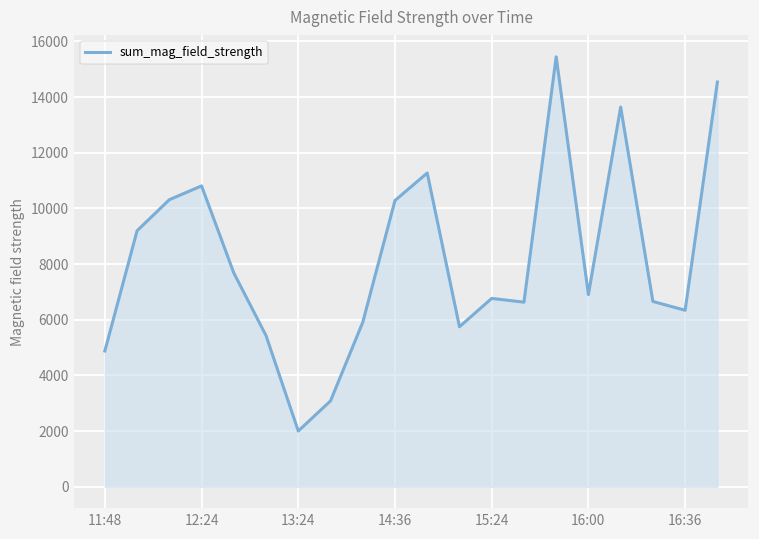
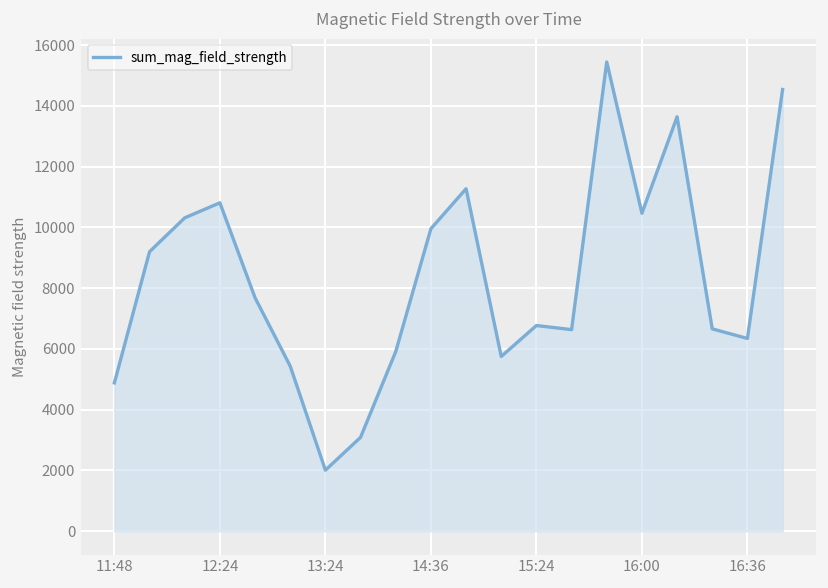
  {
    "11:48": 4900,
    "12:24": 10800,
    "13:24": 2000,
-   "14:36": 10300,
+   "14:36": 10000,
    "15:24": 6800,
-   "16:00": 6900,
+   "16:00": 10500,
    "16:36": 6300
  }
